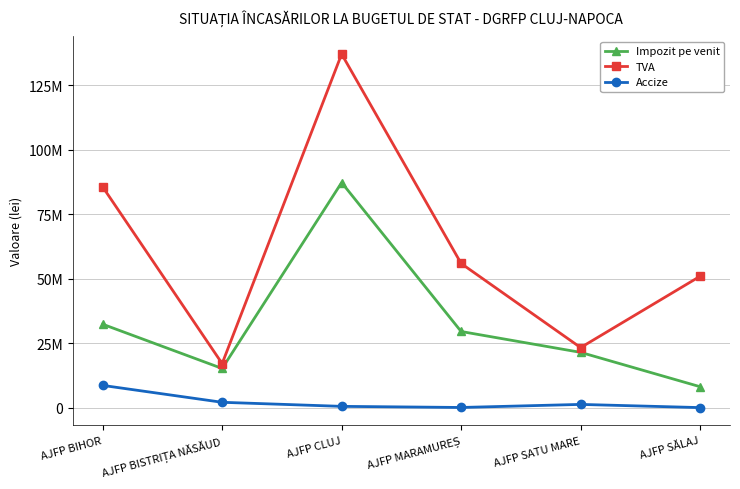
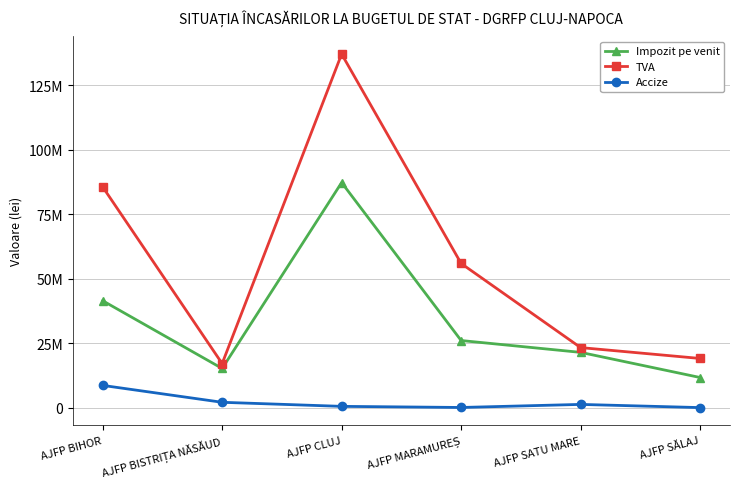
  {
    "Impozit pe venit": {
-     "AJFP BIHOR": 32000000,
+     "AJFP BIHOR": 41000000,
      "AJFP BISTRIȚA NĂSĂUD": 15000000,
      "AJFP CLUJ": 87000000,
-     "AJFP MARAMUREȘ": 30000000,
+     "AJFP MARAMUREȘ": 26000000,
      "AJFP SATU MARE": 21000000,
-     "AJFP SĂLAJ": 8000000
+     "AJFP SĂLAJ": 12000000
    },
    "TVA": {
      "AJFP BIHOR": 86000000,
      "AJFP BISTRIȚA NĂSĂUD": 17000000,
      "AJFP CLUJ": 137000000,
      "AJFP MARAMUREȘ": 56000000,
      "AJFP SATU MARE": 23000000,
-     "AJFP SĂLAJ": 51000000
+     "AJFP SĂLAJ": 19000000
    },
    "Accize": {
      "AJFP BIHOR": 9000000,
      "AJFP BISTRIȚA NĂSĂUD": 2000000,
      "AJFP CLUJ": 0,
      "AJFP MARAMUREȘ": 0,
      "AJFP SATU MARE": 1000000,
      "AJFP SĂLAJ": 0
    }
  }
